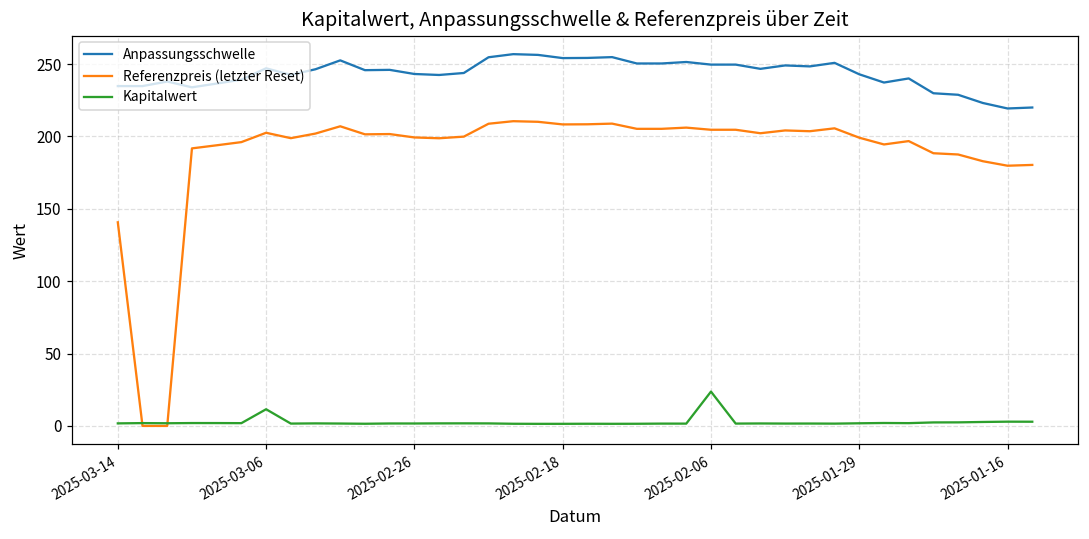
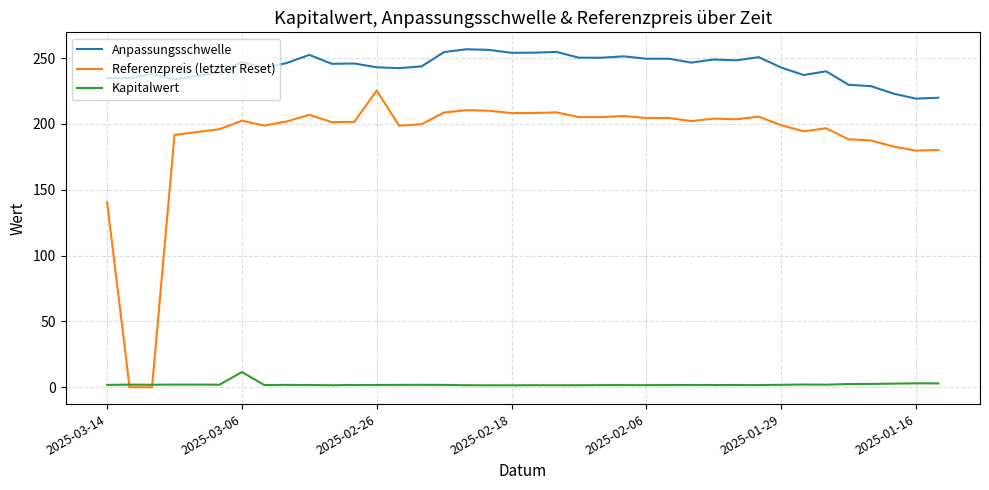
  {
    "Anpassungsschwelle": {
      "2025-02-26": 243,
      "2025-02-18": 254,
      "2025-02-06": 250,
      "2025-01-29": 243,
      "2025-01-16": 219
    },
    "Referenzpreis (letzter Reset)": {
      "2025-03-14": 141,
      "2025-03-06": 203,
-     "2025-02-26": 199,
+     "2025-02-26": 225,
      "2025-02-18": 208,
      "2025-02-06": 205,
      "2025-01-29": 199,
      "2025-01-16": 180
    },
    "Kapitalwert": {
      "2025-03-14": 2,
      "2025-03-06": 12,
      "2025-02-26": 2,
      "2025-02-18": 1,
-     "2025-02-06": 24,
+     "2025-02-06": 2,
      "2025-01-29": 2,
      "2025-01-16": 3
    }
  }
